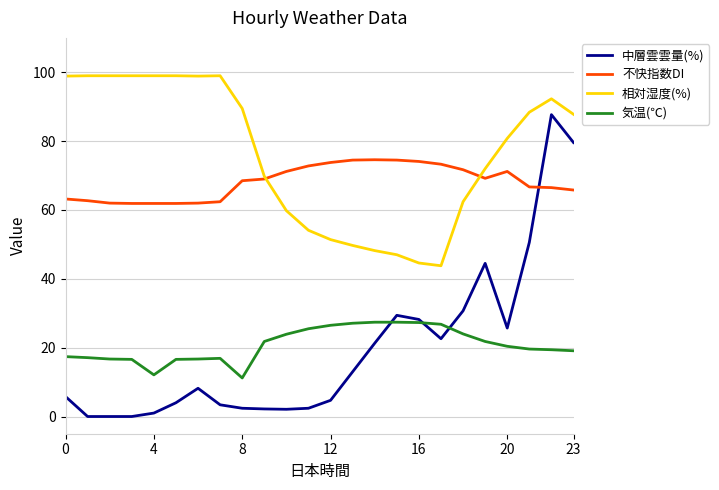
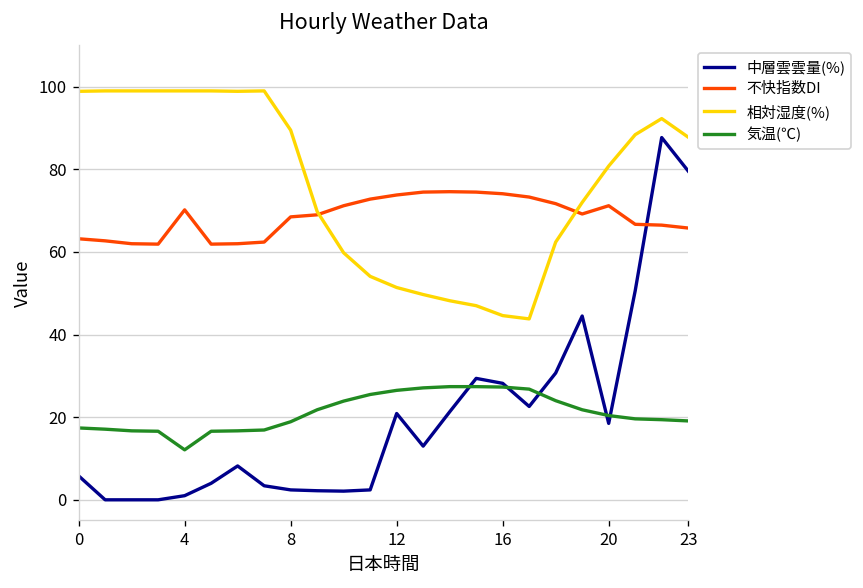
  {
    "中層雲雲量(%)": {
      "0": 6,
      "4": 1,
      "8": 2,
-     "12": 5,
+     "12": 21,
      "16": 28,
-     "20": 26,
+     "20": 19,
      "23": 80
    },
    "不快指数DI": {
      "0": 63,
-     "4": 62,
+     "4": 70,
      "8": 69,
      "12": 74,
      "16": 74,
      "20": 71,
      "23": 66
    },
    "相対湿度(%)": {
      "0": 99,
      "4": 99,
      "8": 90,
      "12": 51,
      "16": 45,
      "20": 81,
      "23": 88
    },
    "気温(℃)": {
      "0": 17,
      "4": 12,
-     "8": 11,
+     "8": 19,
      "12": 27,
      "16": 27,
      "20": 20,
      "23": 19
    }
  }
